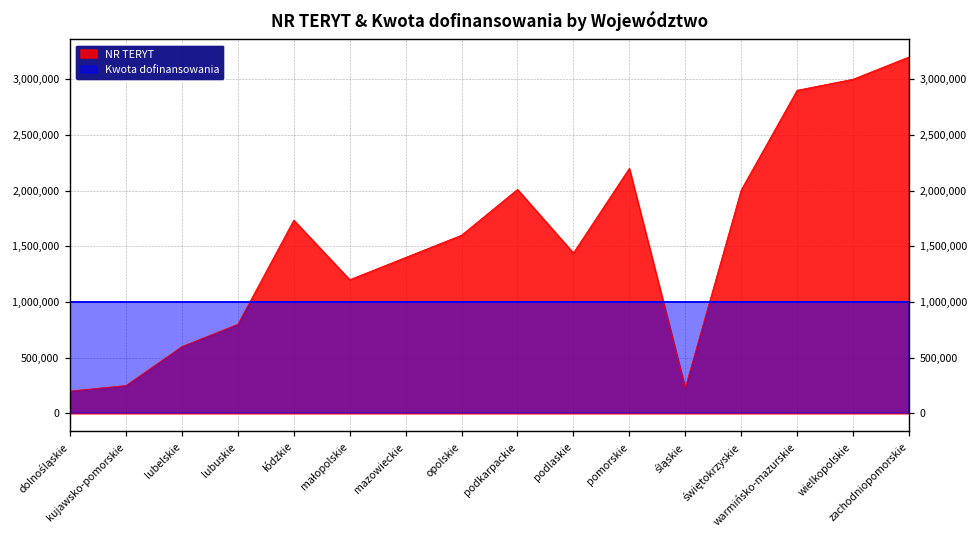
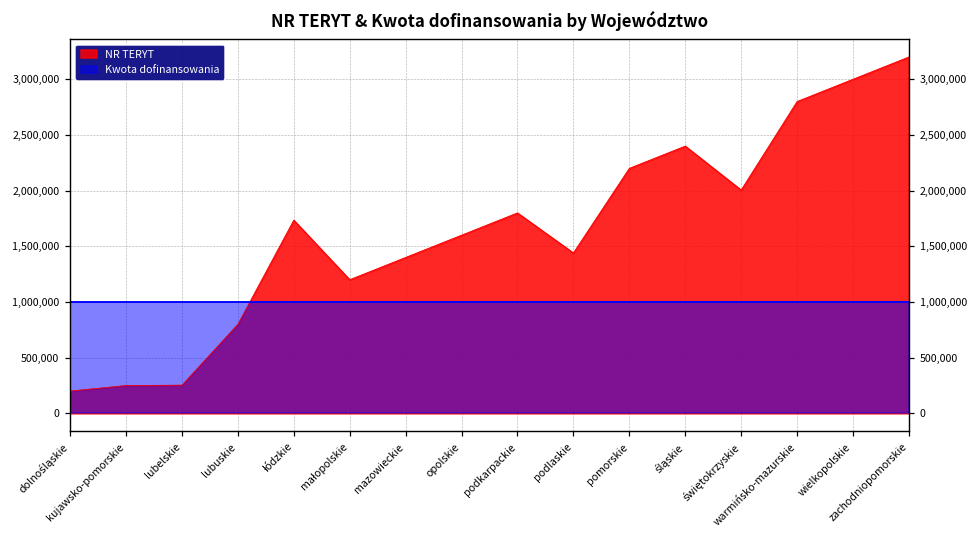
  {
    "NR TERYT": {
      "dolnośląskie": "200,000",
      "kujawsko-pomorskie": "250,000",
-     "lubelskie": "600,000",
+     "lubelskie": "250,000",
      "lubuskie": "800,000",
      "łódzkie": "1,730,000",
      "małopolskie": "1,200,000",
      "mazowieckie": "1,400,000",
      "opolskie": "1,600,000",
-     "podkarpackie": "2,010,000",
+     "podkarpackie": "1,800,000",
      "podlaskie": "1,440,000",
      "pomorskie": "2,200,000",
-     "śląskie": "230,000",
+     "śląskie": "2,400,000",
      "świętokrzyskie": "2,010,000",
-     "warmińsko-mazurskie": "2,900,000",
+     "warmińsko-mazurskie": "2,800,000",
      "wielkopolskie": "3,000,000",
      "zachodniopomorskie": "3,200,000"
    },
    "Kwota dofinansowania": {
      "dolnośląskie": "1,000,000",
      "kujawsko-pomorskie": "1,000,000",
      "lubelskie": "1,000,000",
      "lubuskie": "1,000,000",
      "łódzkie": "1,000,000",
      "małopolskie": "1,000,000",
      "mazowieckie": "1,000,000",
      "opolskie": "1,000,000",
      "podkarpackie": "1,000,000",
      "podlaskie": "1,000,000",
      "pomorskie": "1,000,000",
      "śląskie": "1,000,000",
      "świętokrzyskie": "1,000,000",
      "warmińsko-mazurskie": "1,000,000",
      "wielkopolskie": "1,000,000",
      "zachodniopomorskie": "1,000,000"
    }
  }
